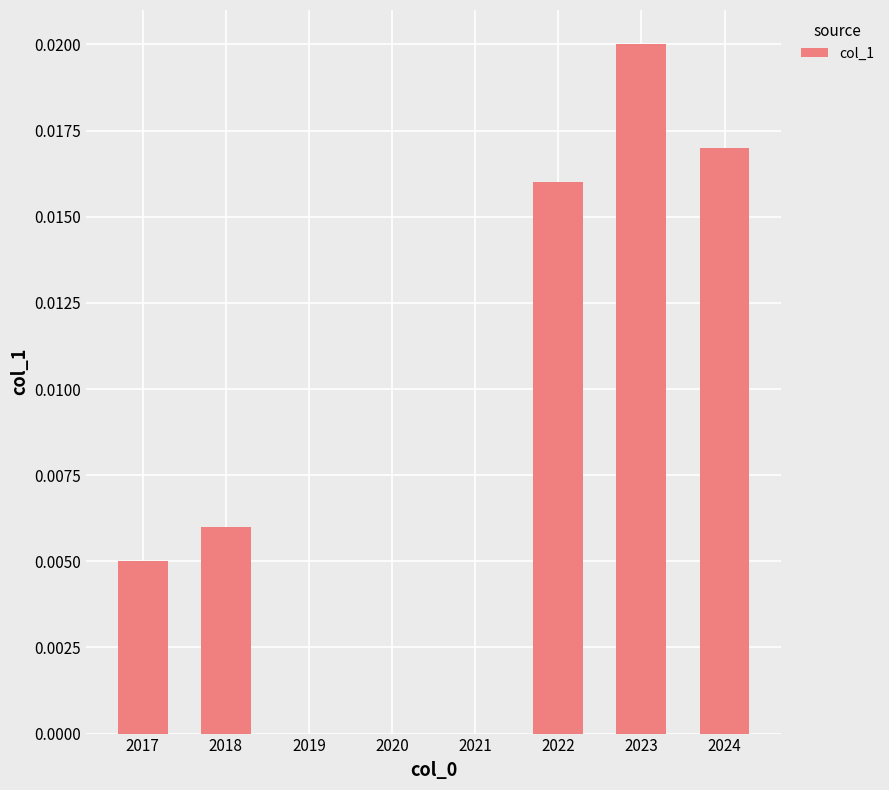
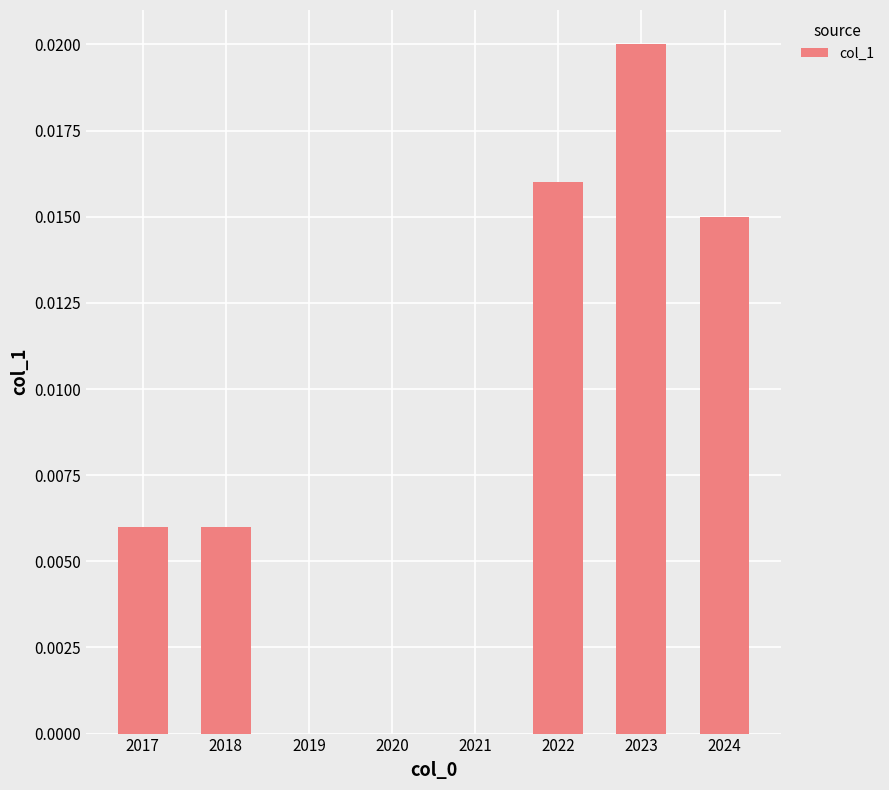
  {
-   "2017": 0.005,
+   "2017": 0.006,
    "2018": 0.006,
    "2019": 0.000,
    "2020": 0.000,
    "2021": 0.000,
    "2022": 0.016,
    "2023": 0.020,
-   "2024": 0.017
+   "2024": 0.015
  }
